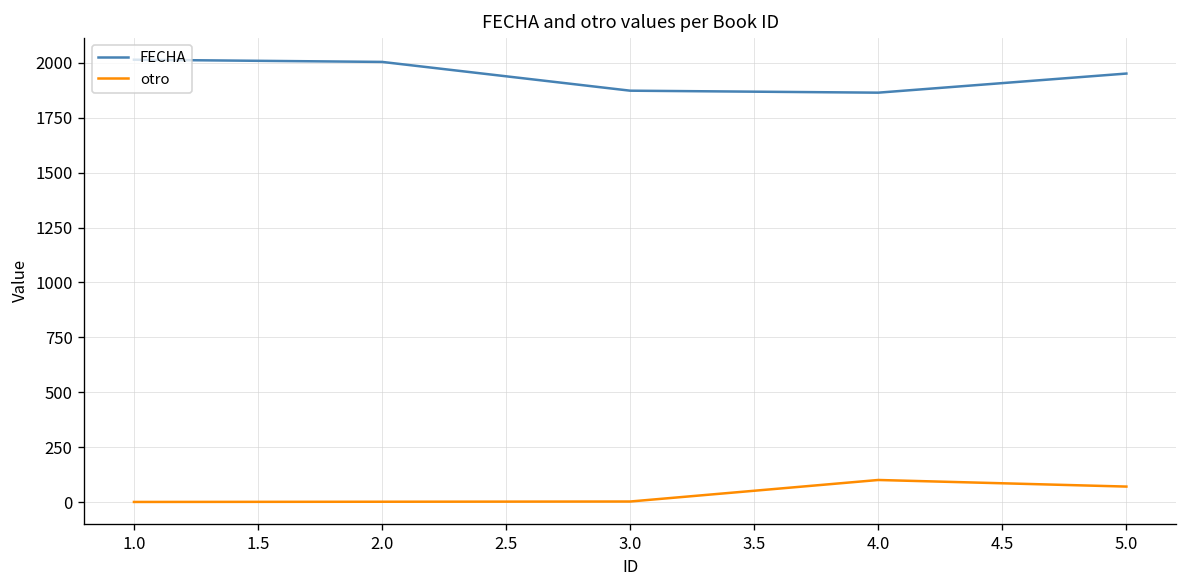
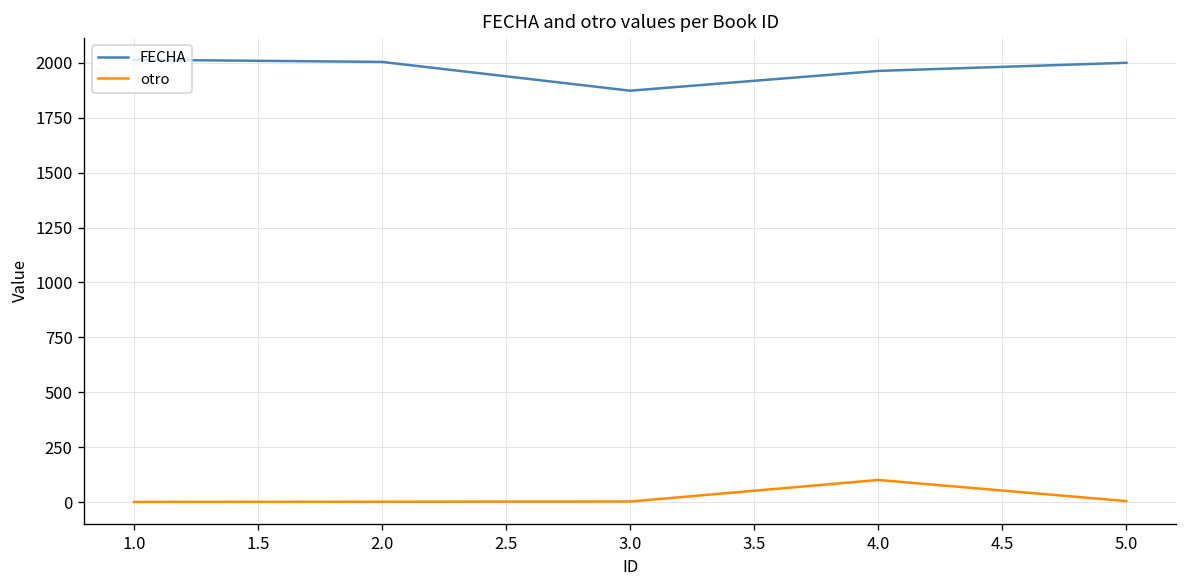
  {
    "FECHA": {
      "2.0": 2000,
      "3.0": 1870,
-     "4.0": 1860,
-     "5.0": 1950
+     "4.0": 1960,
+     "5.0": 2000
    },
    "otro": {
      "1.0": 0,
      "2.0": 0,
      "3.0": 0,
      "4.0": 100,
-     "5.0": 70
+     "5.0": 10
    }
  }
